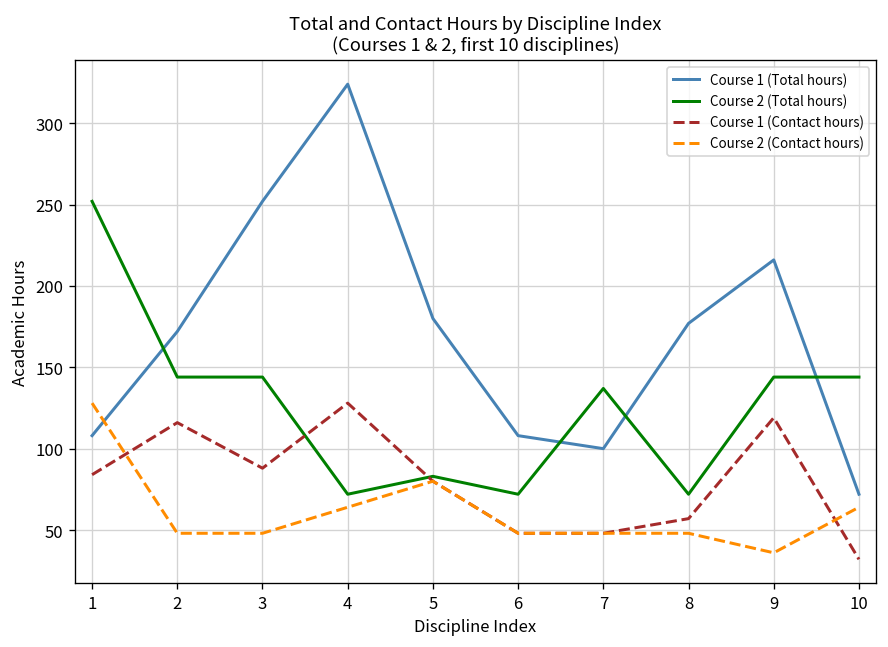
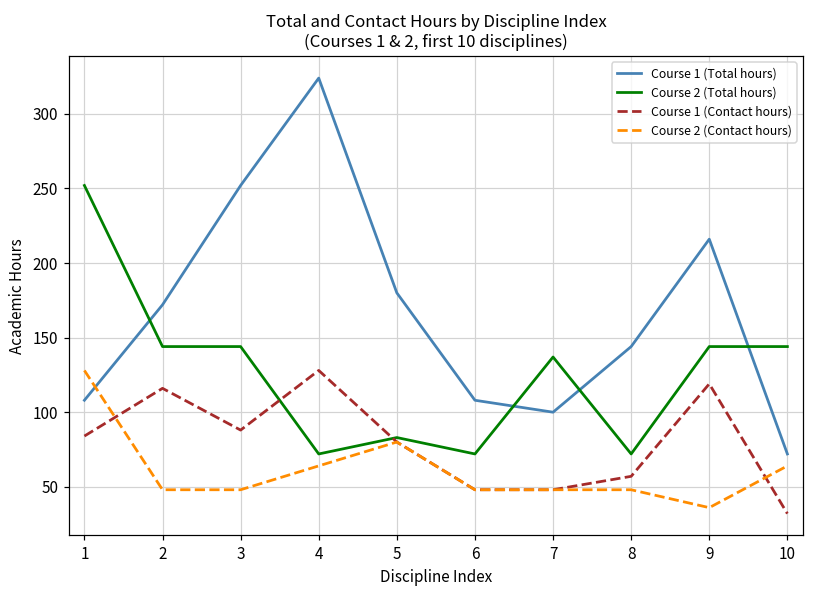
  {
    "Course 1 (Total hours)": {
      "1": 108,
      "2": 172,
      "3": 252,
      "4": 324,
      "5": 180,
      "6": 108,
      "7": 100,
-     "8": 177,
+     "8": 144,
      "9": 216,
      "10": 72
    },
    "Course 2 (Total hours)": {
      "1": 252,
      "2": 144,
      "3": 144,
      "4": 72,
      "5": 83,
      "6": 72,
      "7": 137,
      "8": 72,
      "9": 144,
      "10": 144
    },
    "Course 1 (Contact hours)": {
      "1": 84,
      "2": 116,
      "3": 88,
      "4": 128,
      "8": 57,
      "9": 119,
      "10": 32
    },
    "Course 2 (Contact hours)": {
      "1": 128,
      "2": 48,
      "3": 48,
      "4": 64,
      "8": 48,
      "9": 36,
      "10": 64
    }
  }
